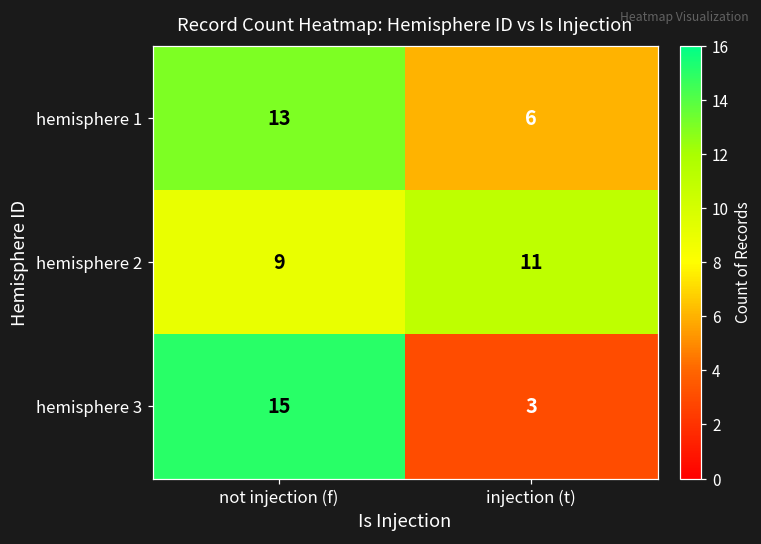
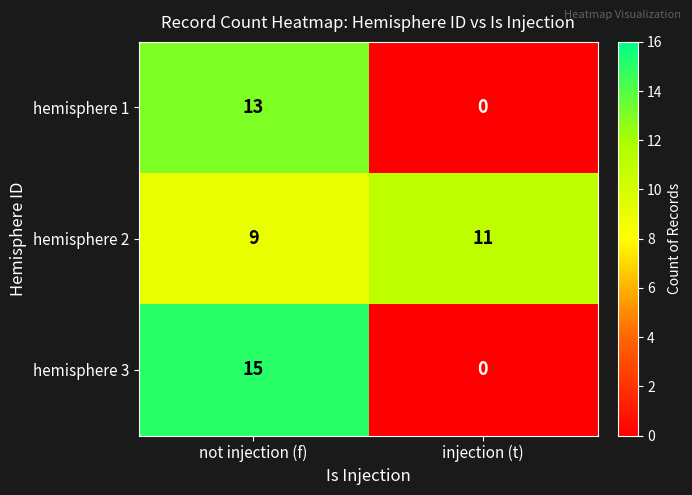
  {
    "hemisphere 1": {
      "not injection (f)": 13,
-     "injection (t)": 6
+     "injection (t)": 0
    },
    "hemisphere 2": {
      "not injection (f)": 9,
      "injection (t)": 11
    },
    "hemisphere 3": {
      "not injection (f)": 15,
-     "injection (t)": 3
+     "injection (t)": 0
    }
  }
